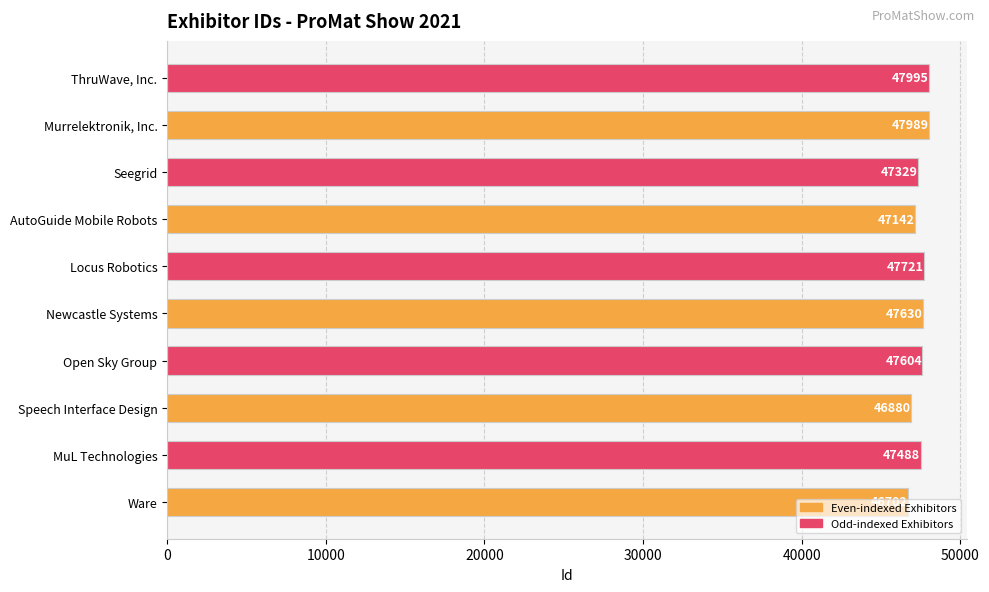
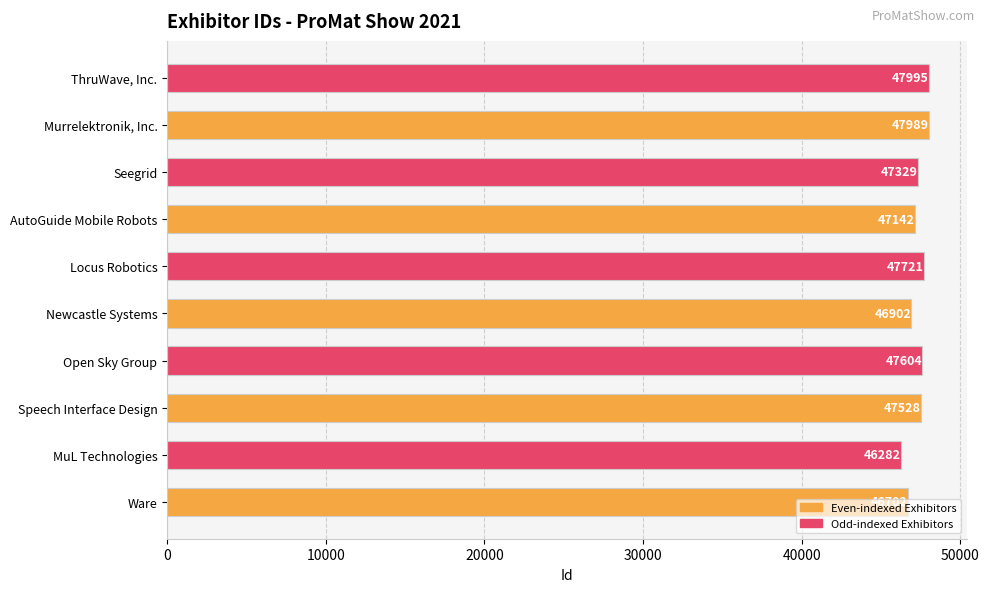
  {
    "ThruWave, Inc.": 47995,
    "Murrelektronik, Inc.": 47989,
    "Seegrid": 47329,
    "AutoGuide Mobile Robots": 47142,
    "Locus Robotics": 47721,
-   "Newcastle Systems": 47630,
+   "Newcastle Systems": 46902,
    "Open Sky Group": 47604,
-   "Speech Interface Design": 46880,
-   "MuL Technologies": 47488
+   "Speech Interface Design": 47528,
+   "MuL Technologies": 46282
  }
